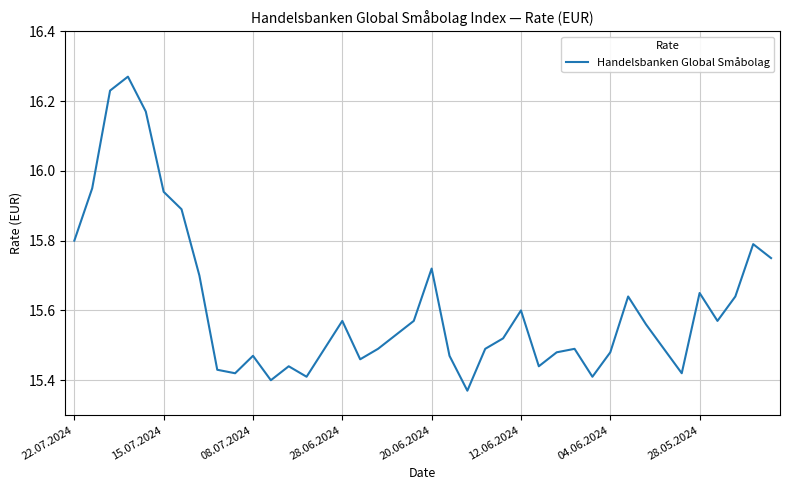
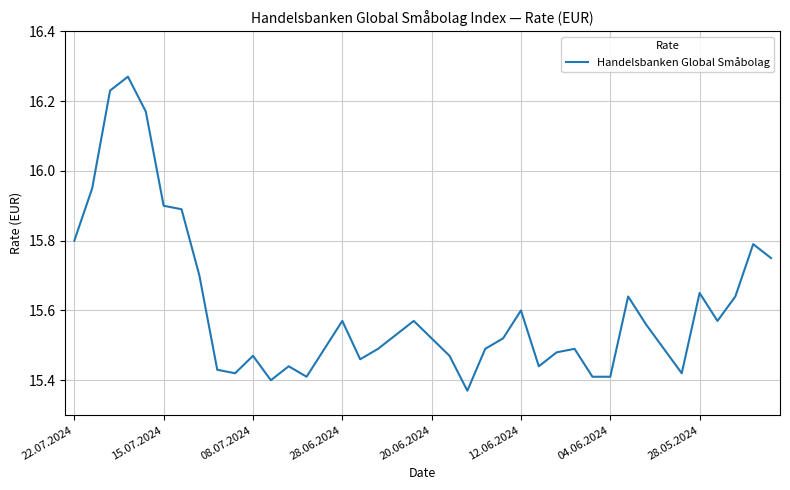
  {
    "22.07.2024": 15.80,
-   "15.07.2024": 15.94,
+   "15.07.2024": 15.90,
    "08.07.2024": 15.47,
    "28.06.2024": 15.57,
-   "20.06.2024": 15.72,
+   "20.06.2024": 15.52,
    "12.06.2024": 15.60,
-   "04.06.2024": 15.48,
+   "04.06.2024": 15.41,
    "28.05.2024": 15.65
  }
